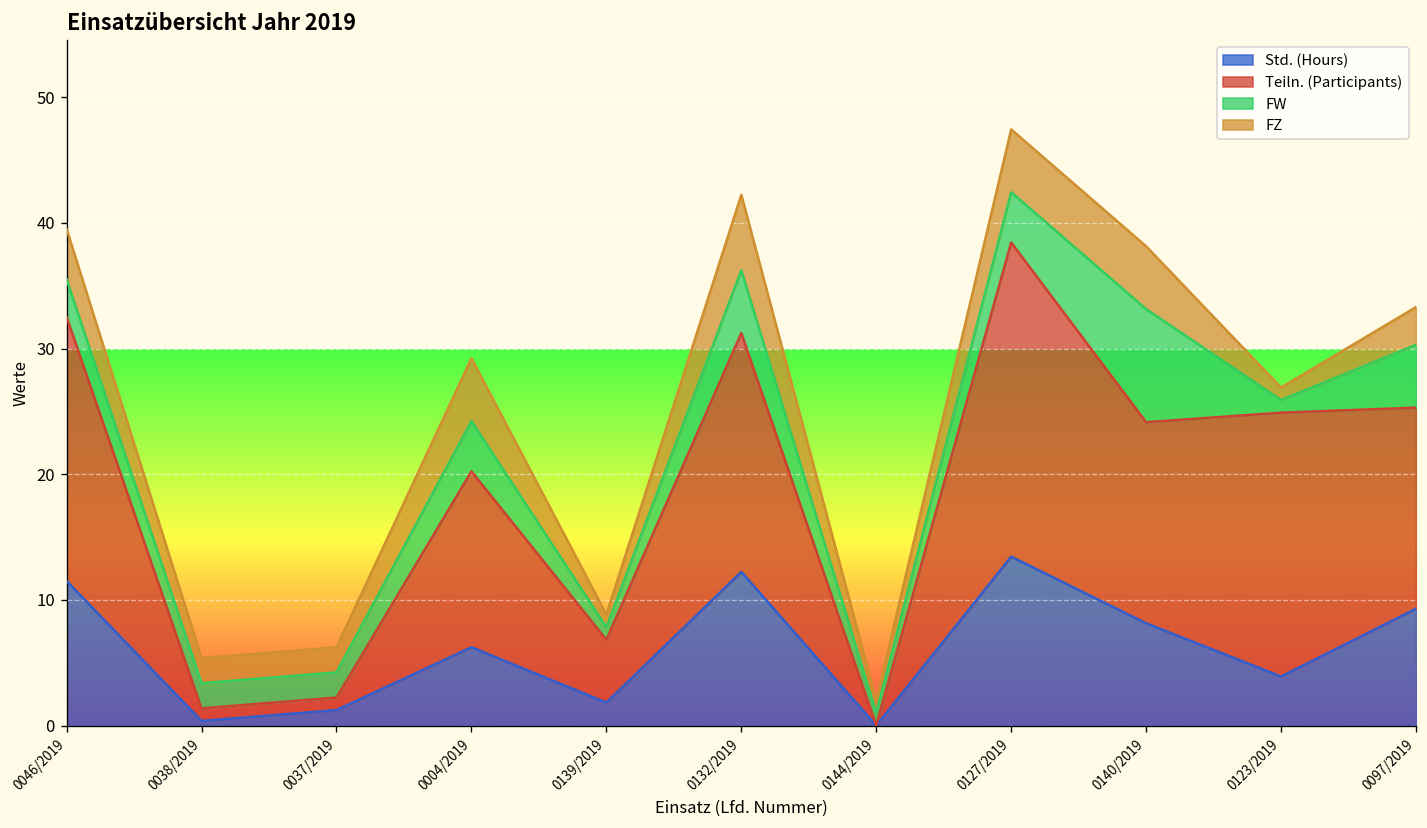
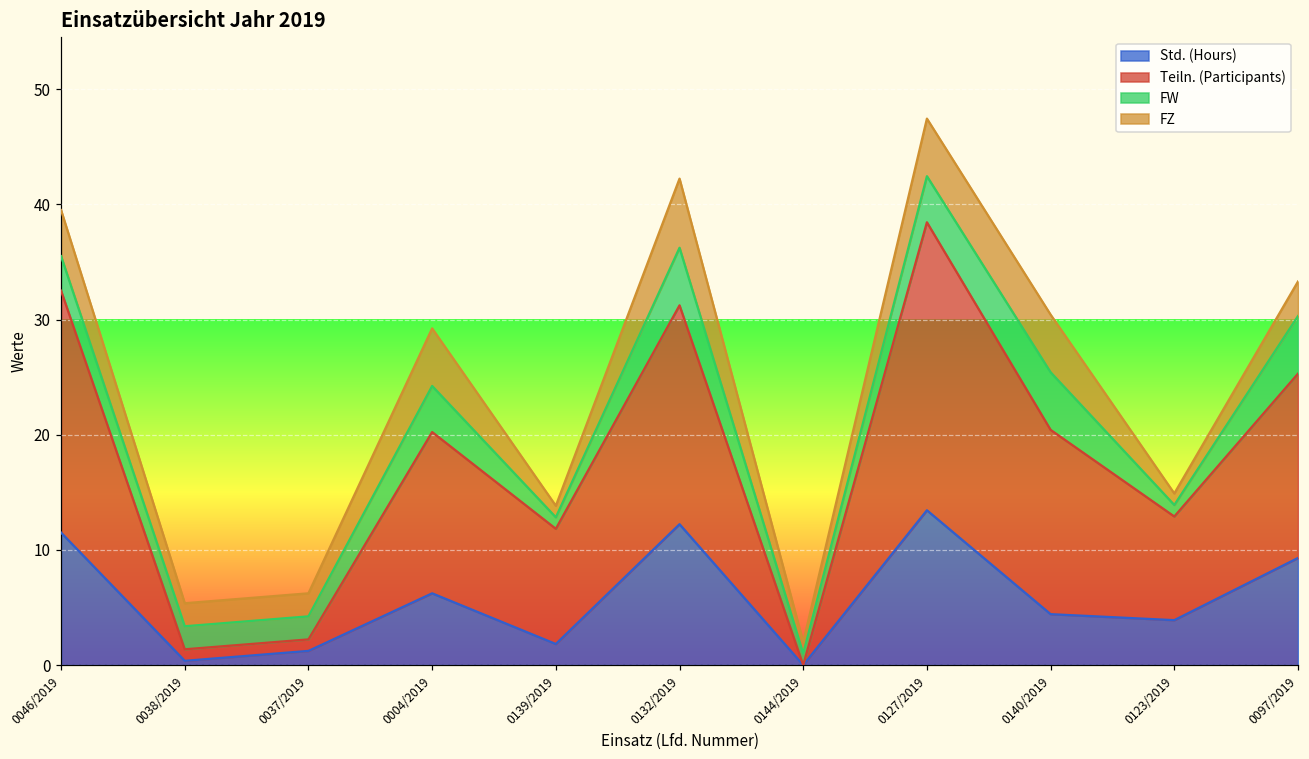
  {
    "Std. (Hours)": {
      "0046/2019": 11.5,
      "0038/2019": 0.4,
      "0037/2019": 1.2,
      "0004/2019": 6.2,
      "0139/2019": 1.8,
      "0132/2019": 12.2,
      "0127/2019": 13.4,
-     "0140/2019": 8.1,
+     "0140/2019": 4.4,
      "0123/2019": 3.9,
      "0097/2019": 9.3
    },
    "Teiln. (Participants)": {
      "0046/2019": 21,
      "0038/2019": 1,
      "0037/2019": 1,
      "0004/2019": 14,
-     "0139/2019": 5,
+     "0139/2019": 10,
      "0132/2019": 19,
      "0127/2019": 25,
      "0140/2019": 16,
-     "0123/2019": 21,
+     "0123/2019": 9,
      "0097/2019": 16
    },
    "FW": {
      "0046/2019": 3,
      "0038/2019": 2,
      "0037/2019": 2,
      "0004/2019": 4,
      "0139/2019": 1,
      "0132/2019": 5,
      "0144/2019": 1,
      "0127/2019": 4,
-     "0140/2019": 9,
+     "0140/2019": 5,
      "0123/2019": 1,
      "0097/2019": 5
    },
    "FZ": {
      "0046/2019": 4.0,
      "0038/2019": 2.0,
      "0037/2019": 2.0,
      "0004/2019": 5.0,
      "0139/2019": 1.0,
      "0132/2019": 6.0,
      "0144/2019": 1.0,
      "0127/2019": 5.0,
      "0140/2019": 5.0,
      "0123/2019": 1.0,
      "0097/2019": 3.0
    }
  }
